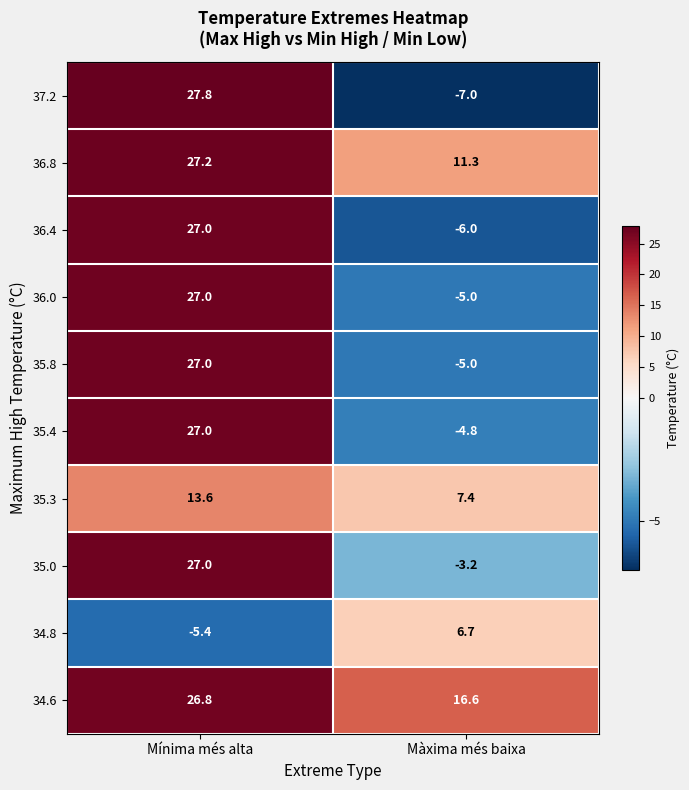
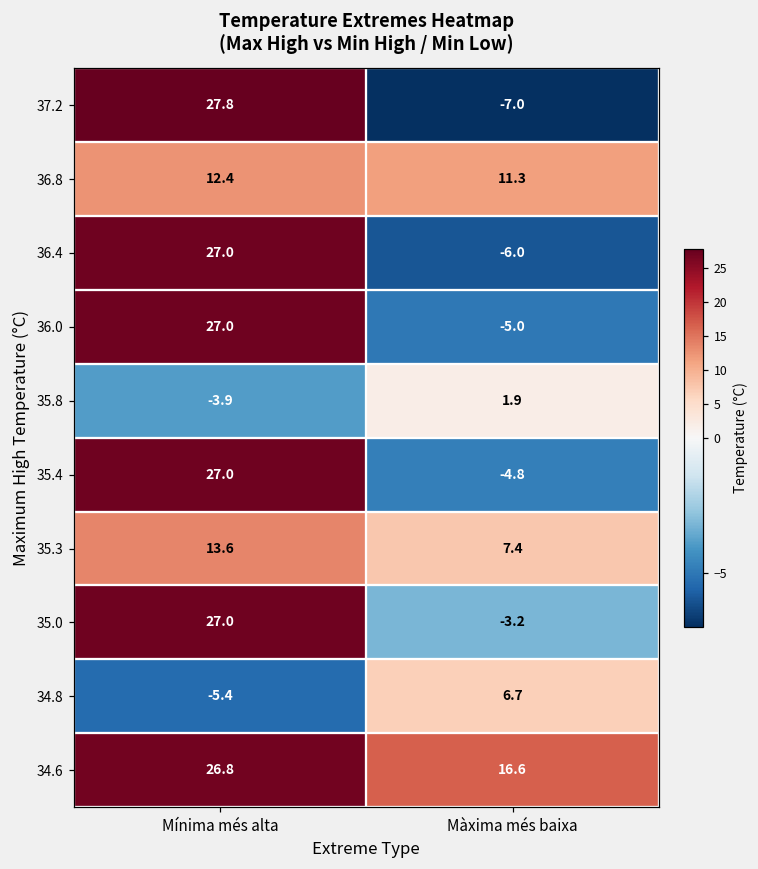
  {
    "37.2": {
      "Mínima més alta": 27.8,
      "Màxima més baixa": -7.0
    },
    "36.8": {
-     "Mínima més alta": 27.2,
+     "Mínima més alta": 12.4,
      "Màxima més baixa": 11.3
    },
    "36.4": {
      "Mínima més alta": 27.0,
      "Màxima més baixa": -6.0
    },
    "36.0": {
      "Mínima més alta": 27.0,
      "Màxima més baixa": -5.0
    },
    "35.8": {
-     "Mínima més alta": 27.0,
-     "Màxima més baixa": -5.0
+     "Mínima més alta": -3.9,
+     "Màxima més baixa": 1.9
    },
    "35.4": {
      "Mínima més alta": 27.0,
      "Màxima més baixa": -4.8
    },
    "35.3": {
      "Mínima més alta": 13.6,
      "Màxima més baixa": 7.4
    },
    "35.0": {
      "Mínima més alta": 27.0,
      "Màxima més baixa": -3.2
    },
    "34.8": {
      "Mínima més alta": -5.4,
      "Màxima més baixa": 6.7
    },
    "34.6": {
      "Mínima més alta": 26.8,
      "Màxima més baixa": 16.6
    }
  }
